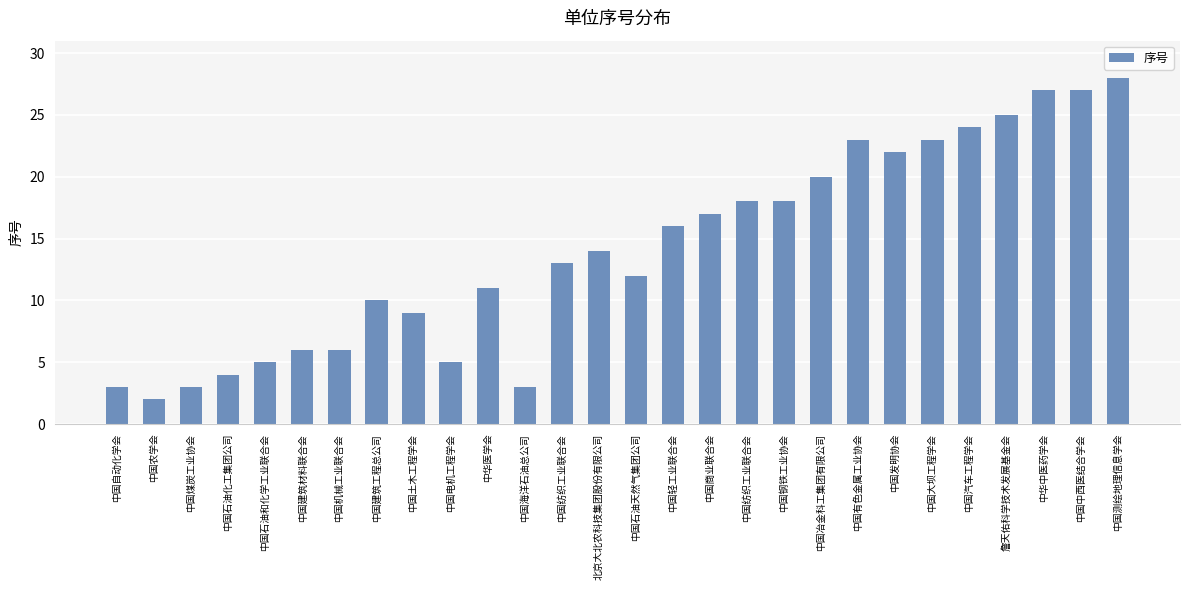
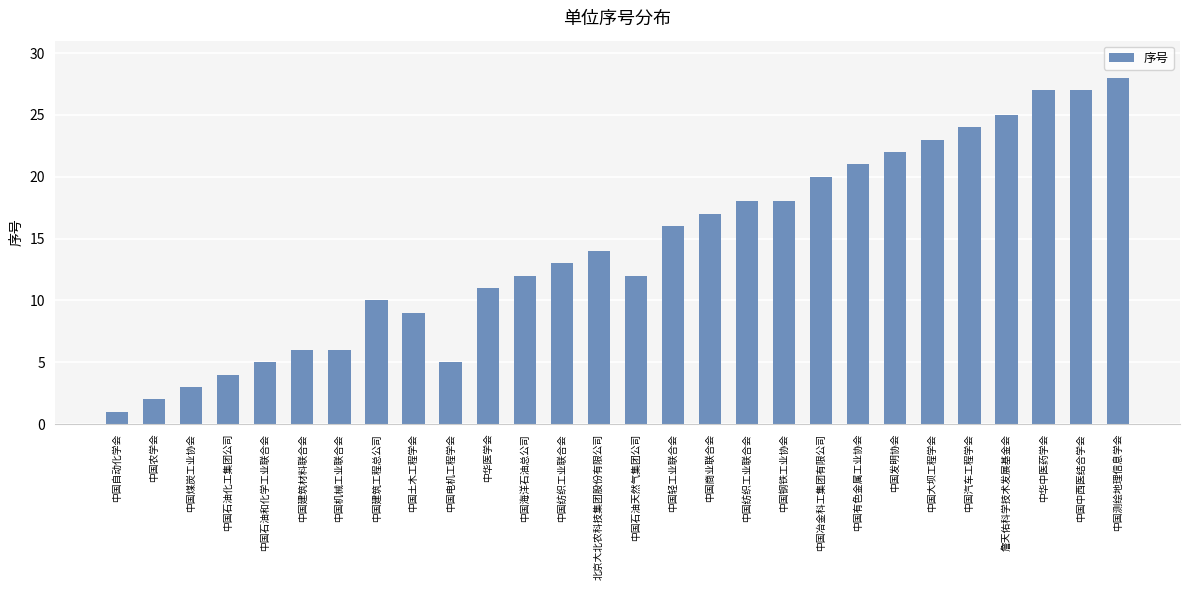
  {
-   "中国自动化学会": 3,
+   "中国自动化学会": 1,
    "中国农学会": 2,
    "中国煤炭工业协会": 3,
    "中国石油化工集团公司": 4,
    "中国石油和化学工业联合会": 5,
    "中国建筑材料联合会": 6,
    "中国机械工业联合会": 6,
    "中国建筑工程总公司": 10,
    "中国土木工程学会": 9,
    "中国电机工程学会": 5,
    "中华医学会": 11,
-   "中国海洋石油总公司": 3,
+   "中国海洋石油总公司": 12,
    "北京大北农科技集团股份有限公司": 14,
    "中国石油天然气集团公司": 12,
    "中国轻工业联合会": 16,
    "中国商业联合会": 17,
    "中国钢铁工业协会": 18,
    "中国冶金科工集团有限公司": 20,
-   "中国有色金属工业协会": 23,
+   "中国有色金属工业协会": 21,
    "中国发明协会": 22,
    "中国大坝工程学会": 23,
    "中国汽车工程学会": 24,
    "詹天佑科学技术发展基金会": 25,
    "中华中医药学会": 27,
    "中国中西医结合学会": 27,
    "中国测绘地理信息学会": 28
  }
